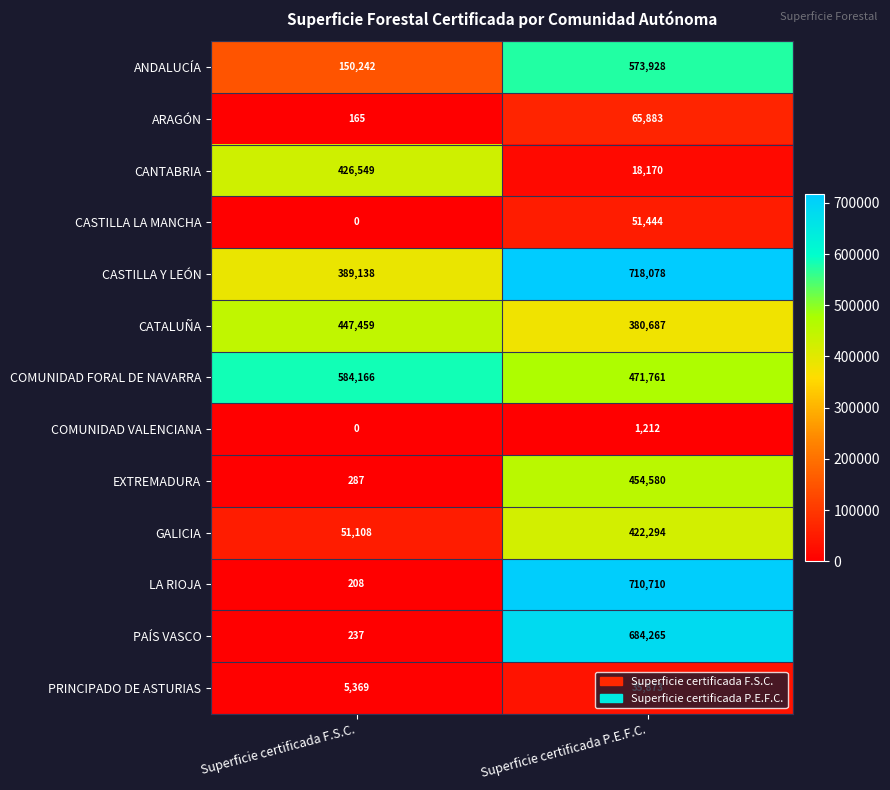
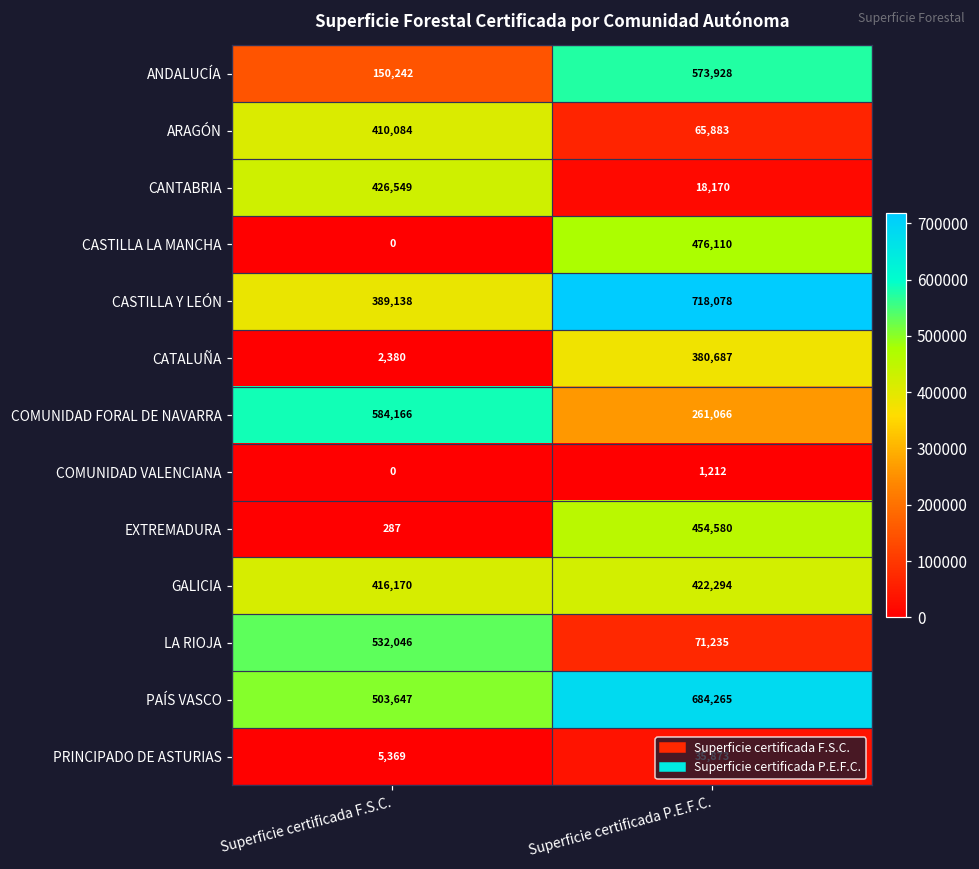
  {
    "ANDALUCÍA": {
      "Superficie certificada F.S.C.": "150,242",
      "Superficie certificada P.E.F.C.": "573,928"
    },
    "ARAGÓN": {
-     "Superficie certificada F.S.C.": "165",
+     "Superficie certificada F.S.C.": "410,084",
      "Superficie certificada P.E.F.C.": "65,883"
    },
    "CANTABRIA": {
      "Superficie certificada F.S.C.": "426,549",
      "Superficie certificada P.E.F.C.": "18,170"
    },
    "CASTILLA LA MANCHA": {
      "Superficie certificada F.S.C.": "0",
-     "Superficie certificada P.E.F.C.": "51,444"
+     "Superficie certificada P.E.F.C.": "476,110"
    },
    "CASTILLA Y LEÓN": {
      "Superficie certificada F.S.C.": "389,138",
      "Superficie certificada P.E.F.C.": "718,078"
    },
    "CATALUÑA": {
-     "Superficie certificada F.S.C.": "447,459",
+     "Superficie certificada F.S.C.": "2,380",
      "Superficie certificada P.E.F.C.": "380,687"
    },
    "COMUNIDAD FORAL DE NAVARRA": {
      "Superficie certificada F.S.C.": "584,166",
-     "Superficie certificada P.E.F.C.": "471,761"
+     "Superficie certificada P.E.F.C.": "261,066"
    },
    "COMUNIDAD VALENCIANA": {
      "Superficie certificada F.S.C.": "0",
      "Superficie certificada P.E.F.C.": "1,212"
    },
    "EXTREMADURA": {
      "Superficie certificada F.S.C.": "287",
      "Superficie certificada P.E.F.C.": "454,580"
    },
    "GALICIA": {
-     "Superficie certificada F.S.C.": "51,108",
+     "Superficie certificada F.S.C.": "416,170",
      "Superficie certificada P.E.F.C.": "422,294"
    },
    "LA RIOJA": {
-     "Superficie certificada F.S.C.": "208",
-     "Superficie certificada P.E.F.C.": "710,710"
+     "Superficie certificada F.S.C.": "532,046",
+     "Superficie certificada P.E.F.C.": "71,235"
    },
    "PAÍS VASCO": {
-     "Superficie certificada F.S.C.": "237",
+     "Superficie certificada F.S.C.": "503,647",
      "Superficie certificada P.E.F.C.": "684,265"
    },
    "PRINCIPADO DE ASTURIAS": {
      "Superficie certificada F.S.C.": "5,369"
    }
  }
